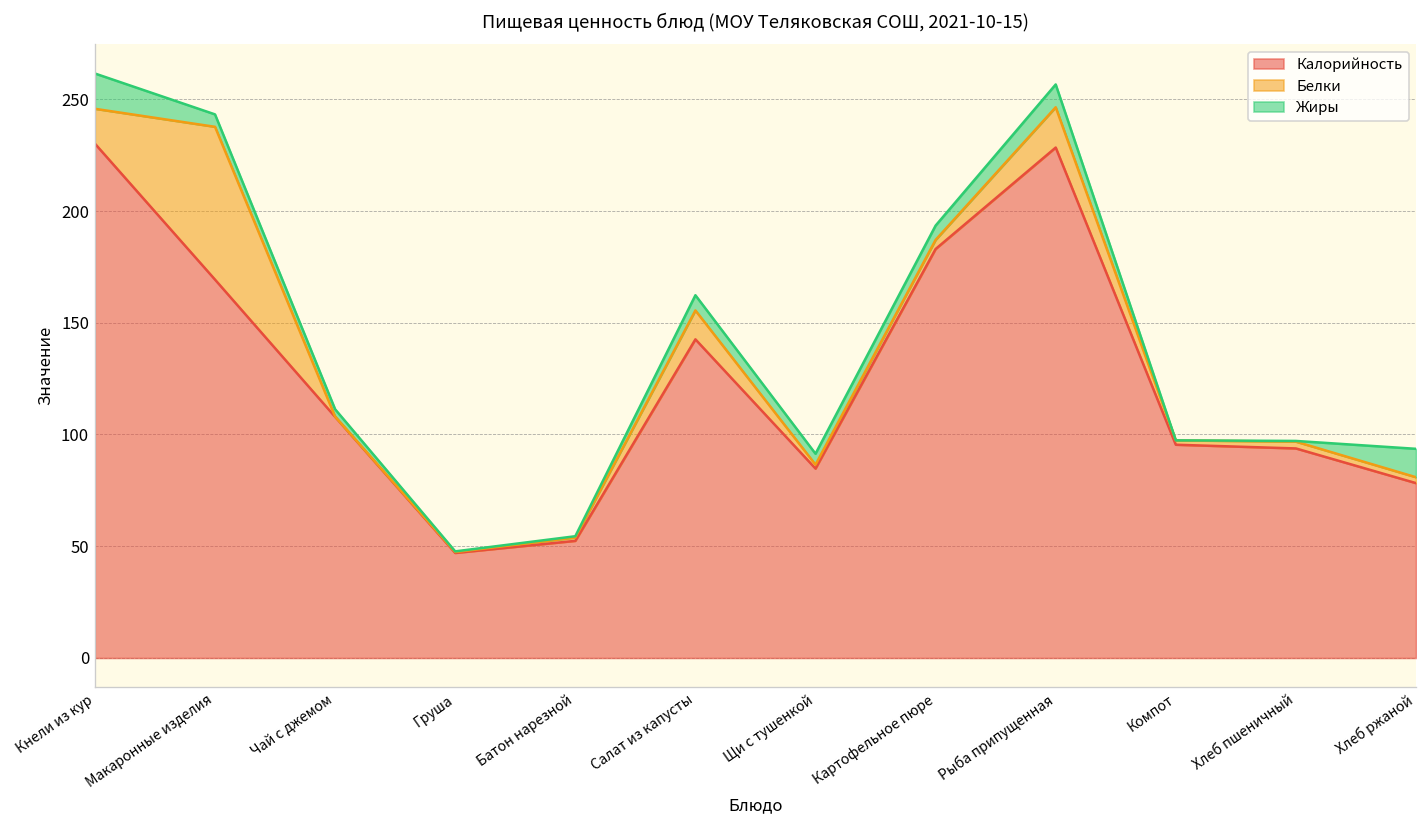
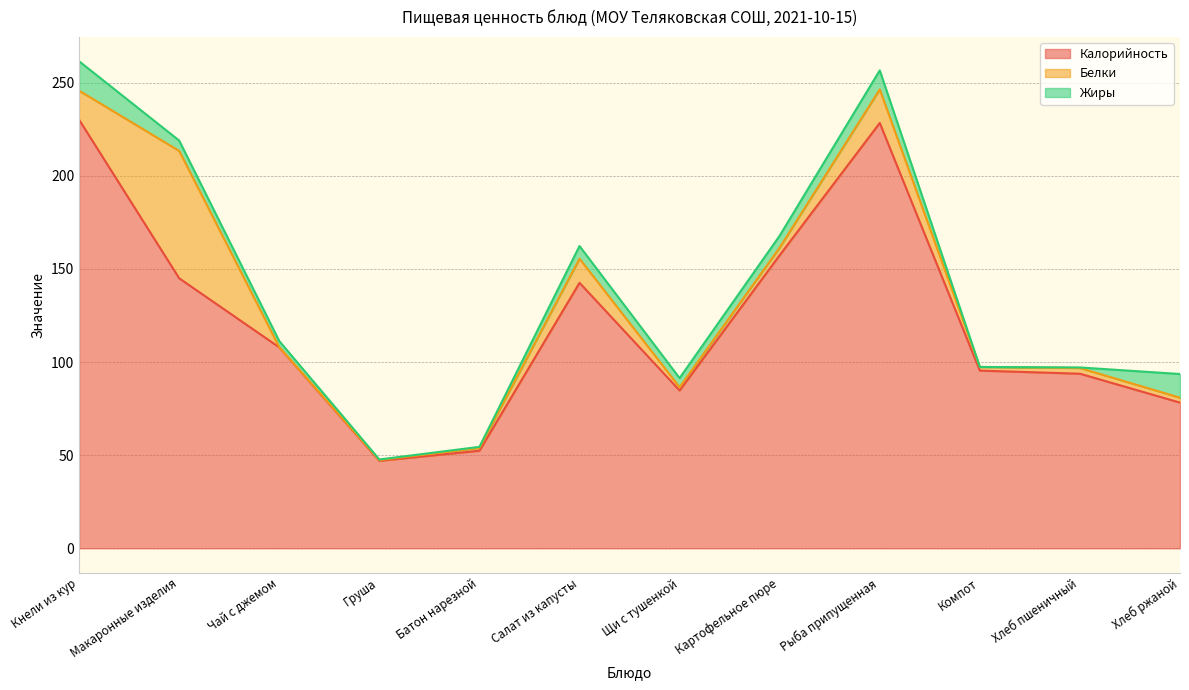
  {
    "Калорийность": {
      "Кнели из кур": 230,
-     "Макаронные изделия": 169,
+     "Макаронные изделия": 145,
      "Батон нарезной": 52,
      "Салат из капусты": 143,
      "Щи с тушенкой": 85,
-     "Картофельное пюре": 183,
+     "Картофельное пюре": 157,
      "Рыба припущенная": 228,
      "Компот": 95,
      "Хлеб пшеничный": 94,
      "Хлеб ржаной": 78
    },
    "Белки": {
      "Кнели из кур": 16,
      "Макаронные изделия": 68,
      "Салат из капусты": 13,
      "Щи с тушенкой": 2,
      "Картофельное пюре": 4,
      "Рыба припущенная": 18,
      "Хлеб ржаной": 3
    },
    "Жиры": {
      "Кнели из кур": 16,
      "Макаронные изделия": 6,
      "Чай с джемом": 3,
      "Салат из капусты": 7,
      "Щи с тушенкой": 5,
      "Картофельное пюре": 6,
      "Рыба припущенная": 10,
      "Хлеб ржаной": 13
    }
  }
